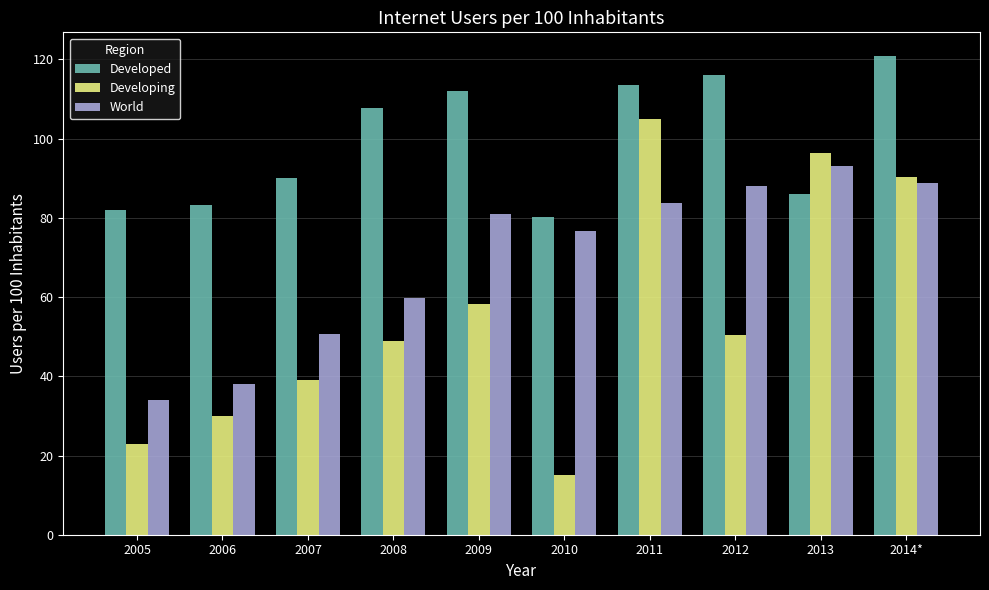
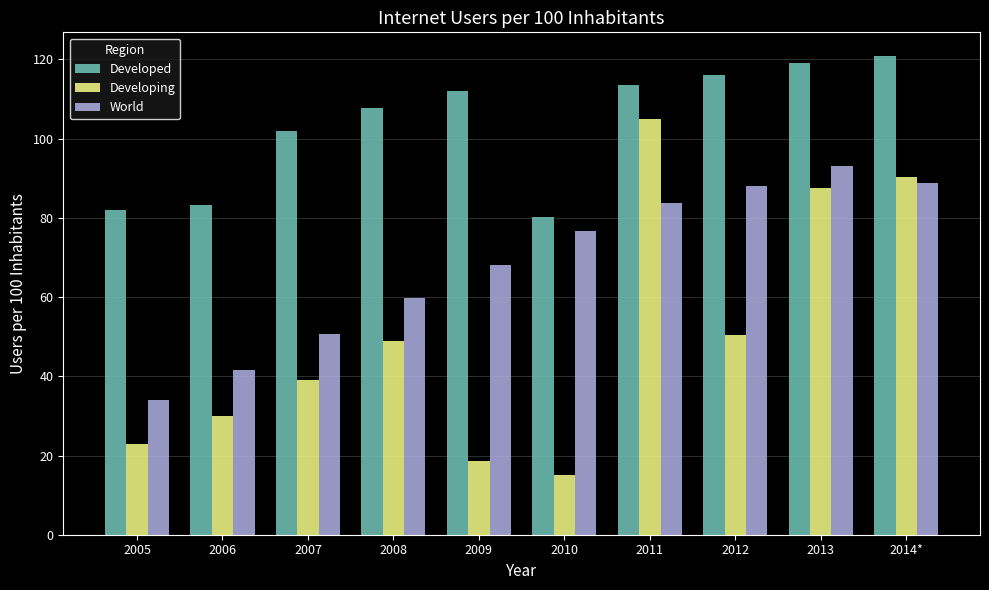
  {
    "Developed": {
      "2005": 82,
      "2006": 83,
-     "2007": 90,
+     "2007": 102,
      "2008": 108,
      "2009": 112,
      "2010": 80,
      "2011": 114,
      "2012": 116,
-     "2013": 86,
+     "2013": 119,
      "2014*": 121
    },
    "Developing": {
      "2005": 23,
      "2006": 30,
      "2007": 39,
      "2008": 49,
-     "2009": 58,
+     "2009": 19,
      "2010": 15,
      "2011": 105,
      "2012": 50,
-     "2013": 96,
+     "2013": 88,
      "2014*": 90
    },
    "World": {
      "2005": 34,
-     "2006": 38,
+     "2006": 42,
      "2007": 51,
      "2008": 60,
-     "2009": 81,
+     "2009": 68,
      "2010": 77,
      "2011": 84,
      "2012": 88,
      "2013": 93,
      "2014*": 89
    }
  }
